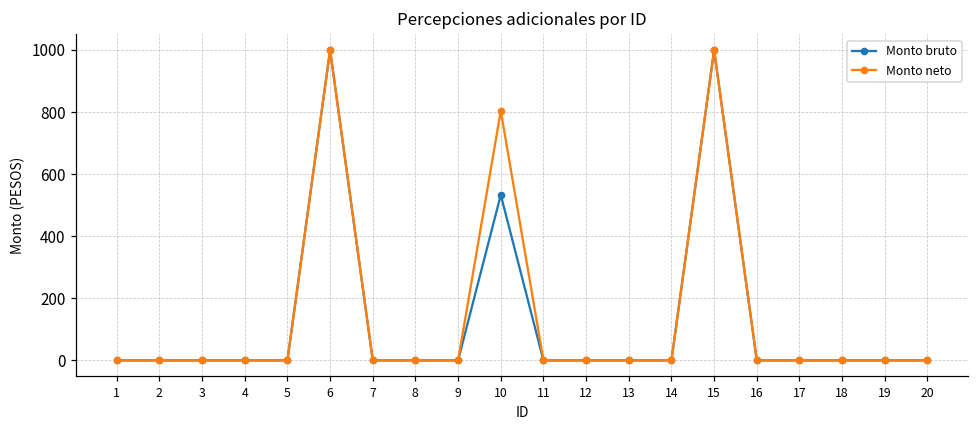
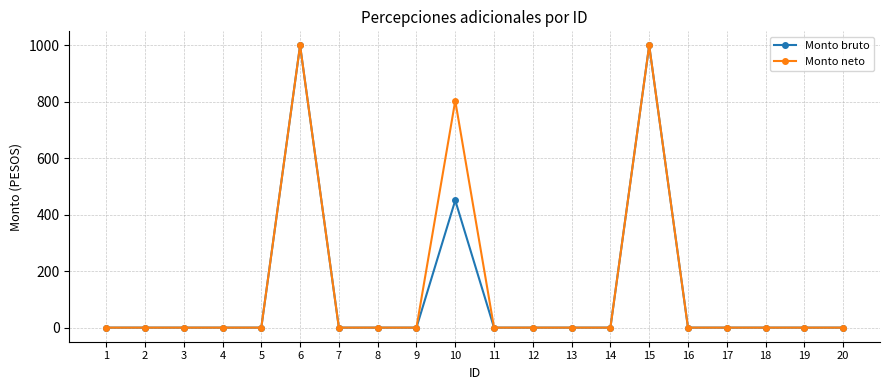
  {
    "Monto bruto": {
-     "10": 530
+     "10": 450
    },
    "Monto neto": {
      "10": 800
    }
  }
